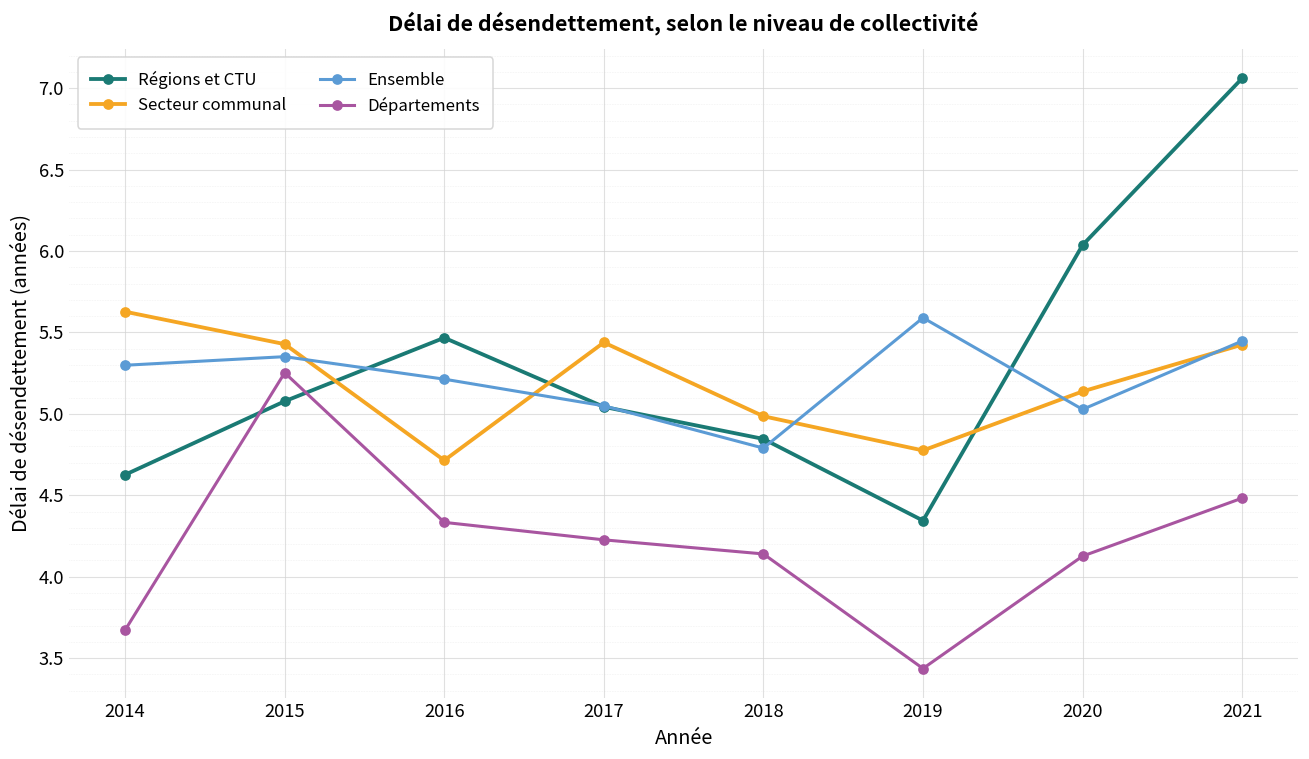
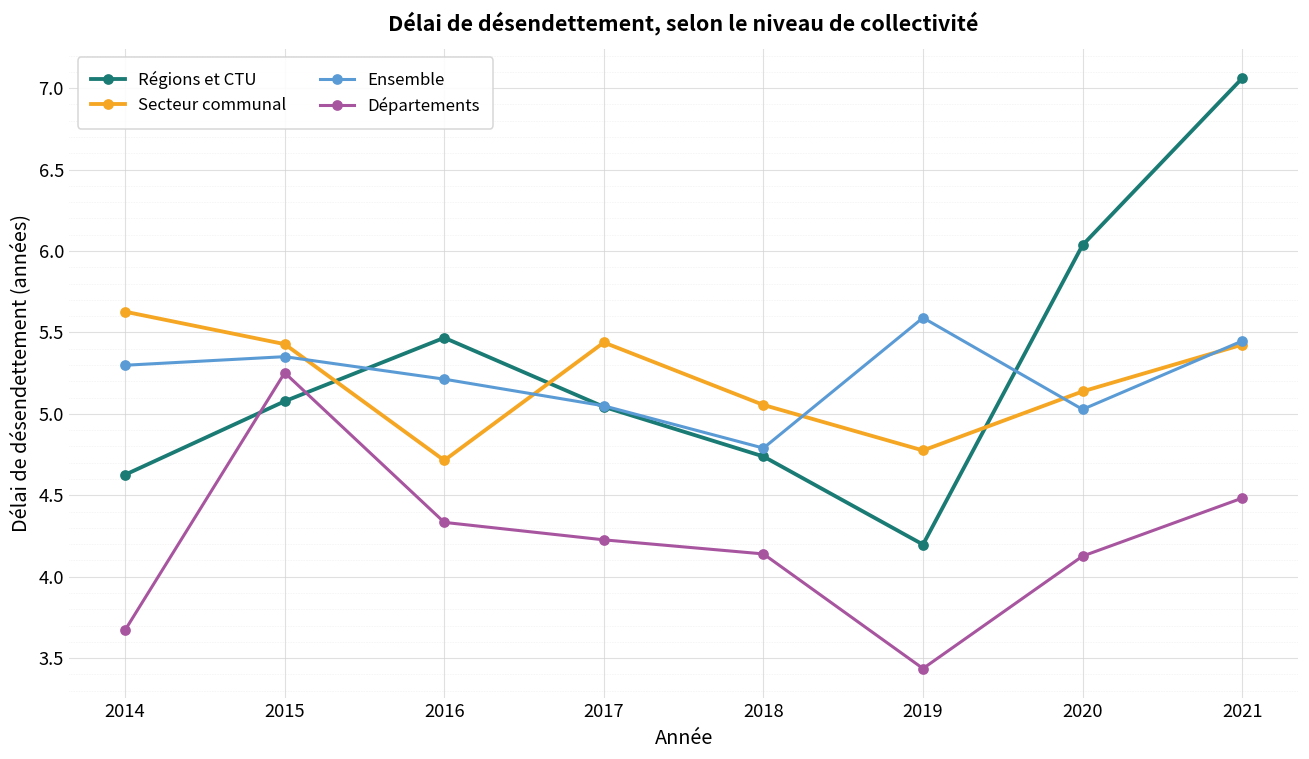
  {
    "Régions et CTU": {
      "2014": 4.63,
      "2015": 5.08,
      "2016": 5.47,
-     "2018": 4.85,
-     "2019": 4.34,
+     "2018": 4.74,
+     "2019": 4.20,
      "2020": 6.04,
      "2021": 7.06
    },
    "Secteur communal": {
      "2014": 5.63,
      "2015": 5.43,
      "2016": 4.71,
      "2017": 5.44,
-     "2018": 4.99,
+     "2018": 5.05,
      "2019": 4.78,
      "2020": 5.14,
      "2021": 5.42
    },
    "Ensemble": {
      "2014": 5.30,
      "2015": 5.35,
      "2016": 5.21,
      "2018": 4.79,
      "2019": 5.59,
      "2020": 5.03,
      "2021": 5.45
    },
    "Départements": {
      "2014": 3.67,
      "2015": 5.25,
      "2016": 4.33,
      "2017": 4.23,
      "2018": 4.14,
      "2019": 3.44,
      "2020": 4.13,
      "2021": 4.48
    }
  }
